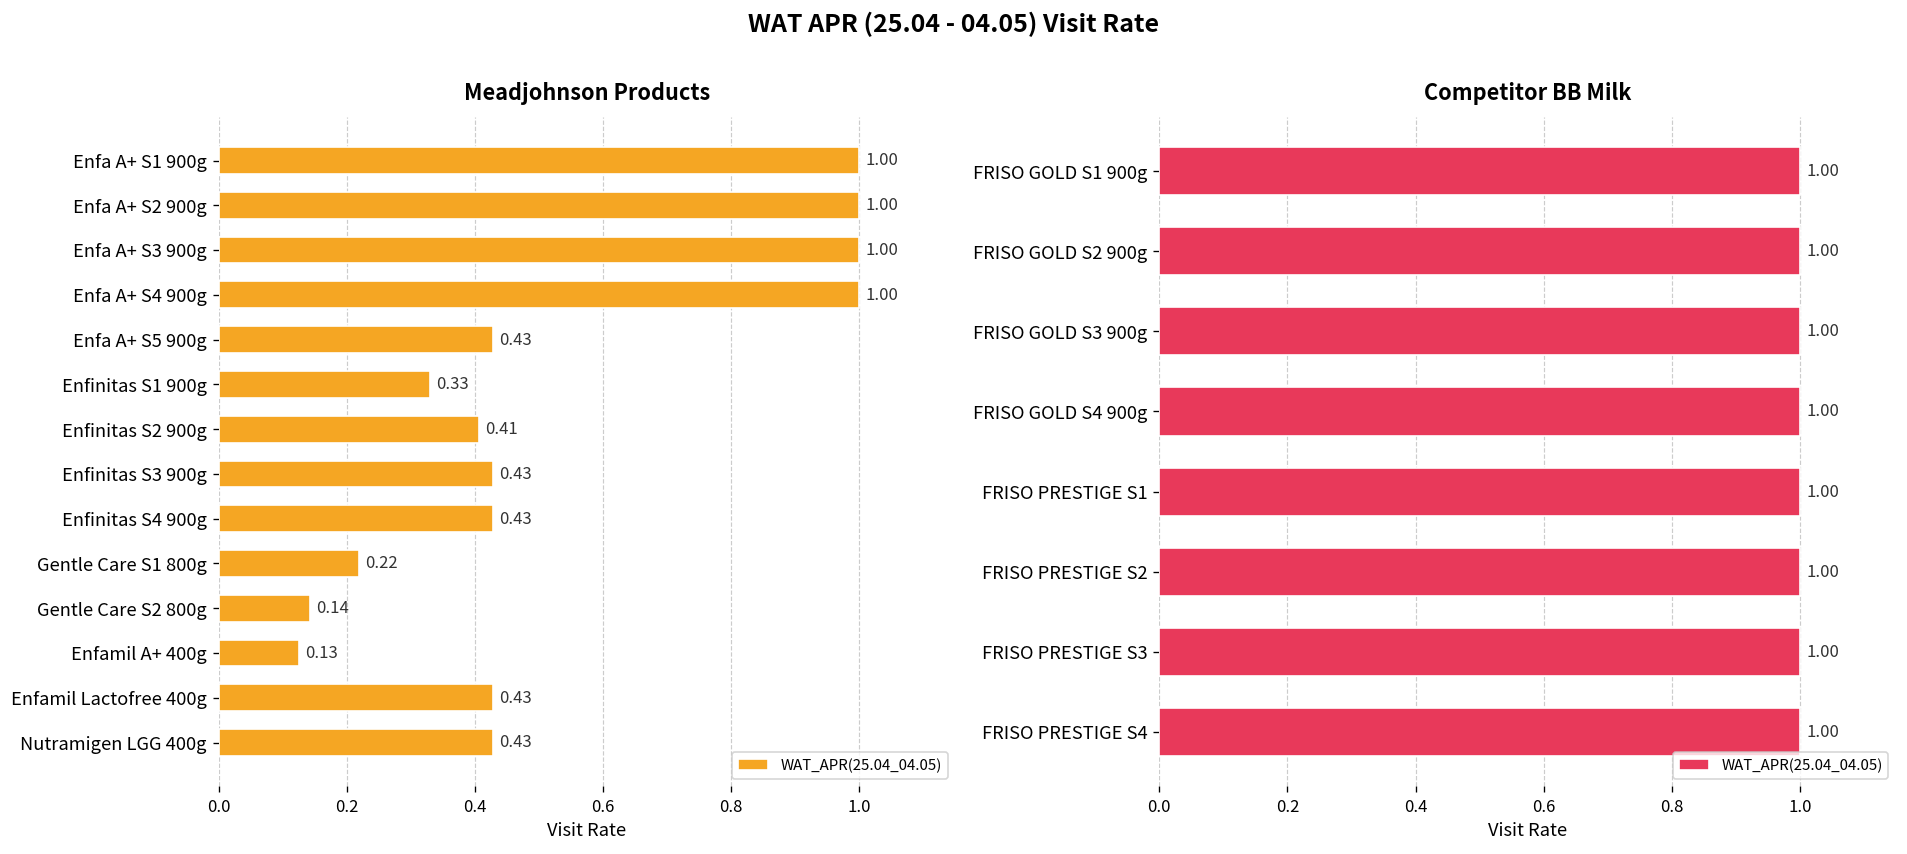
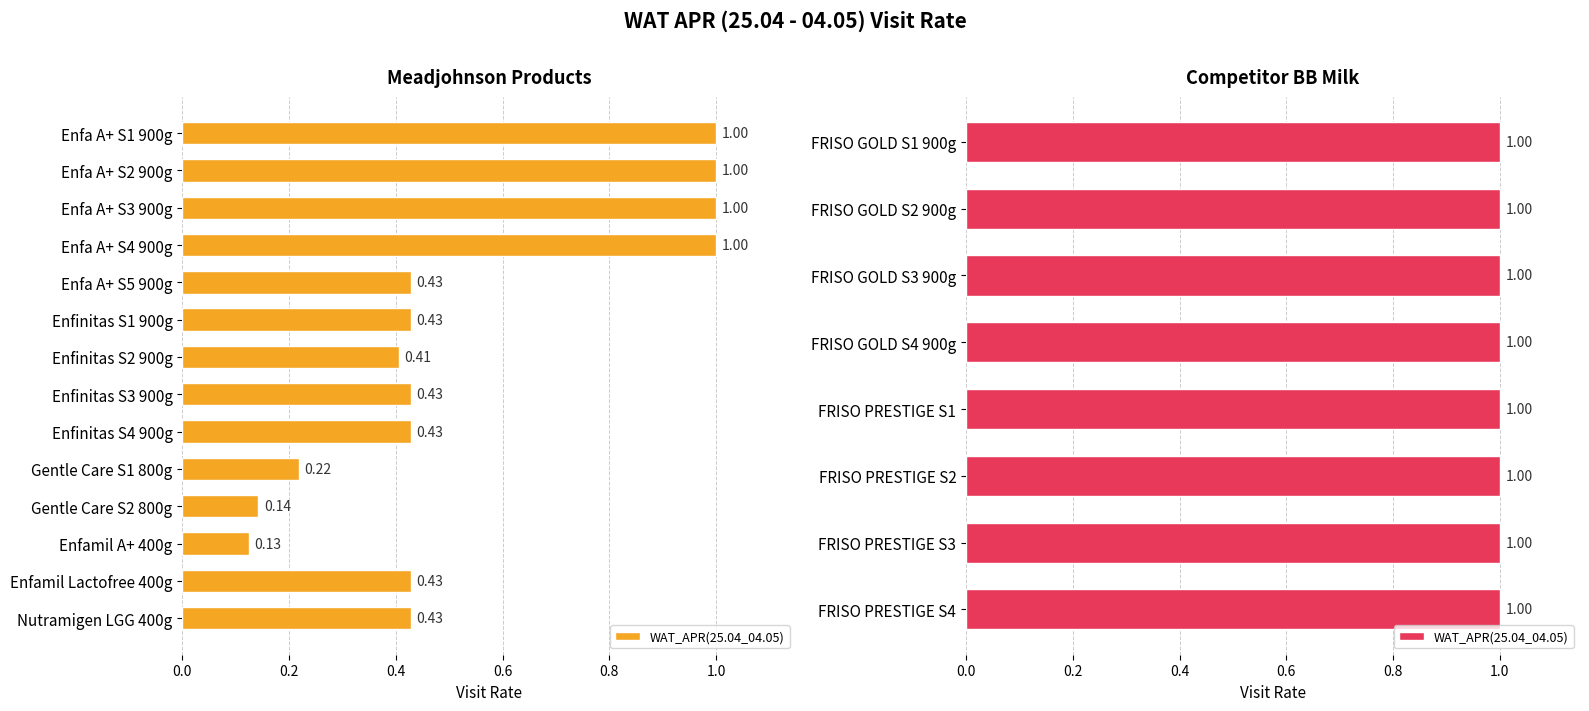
  {
    "Meadjohnson Products": {
      "Enfa A+ S1 900g": 1.00,
      "Enfa A+ S2 900g": 1.00,
      "Enfa A+ S3 900g": 1.00,
      "Enfa A+ S4 900g": 1.00,
      "Enfa A+ S5 900g": 0.43,
-     "Enfinitas S1 900g": 0.33,
+     "Enfinitas S1 900g": 0.43,
      "Enfinitas S2 900g": 0.41,
      "Enfinitas S3 900g": 0.43,
      "Enfinitas S4 900g": 0.43,
      "Gentle Care S1 800g": 0.22,
      "Gentle Care S2 800g": 0.14,
      "Enfamil A+ 400g": 0.13,
      "Enfamil Lactofree 400g": 0.43,
      "Nutramigen LGG 400g": 0.43
    },
    "Competitor BB Milk": {
      "FRISO GOLD S1 900g": 1.00,
      "FRISO GOLD S2 900g": 1.00,
      "FRISO GOLD S3 900g": 1.00,
      "FRISO GOLD S4 900g": 1.00,
      "FRISO PRESTIGE S1": 1.00,
      "FRISO PRESTIGE S2": 1.00,
      "FRISO PRESTIGE S3": 1.00,
      "FRISO PRESTIGE S4": 1.00
    }
  }
